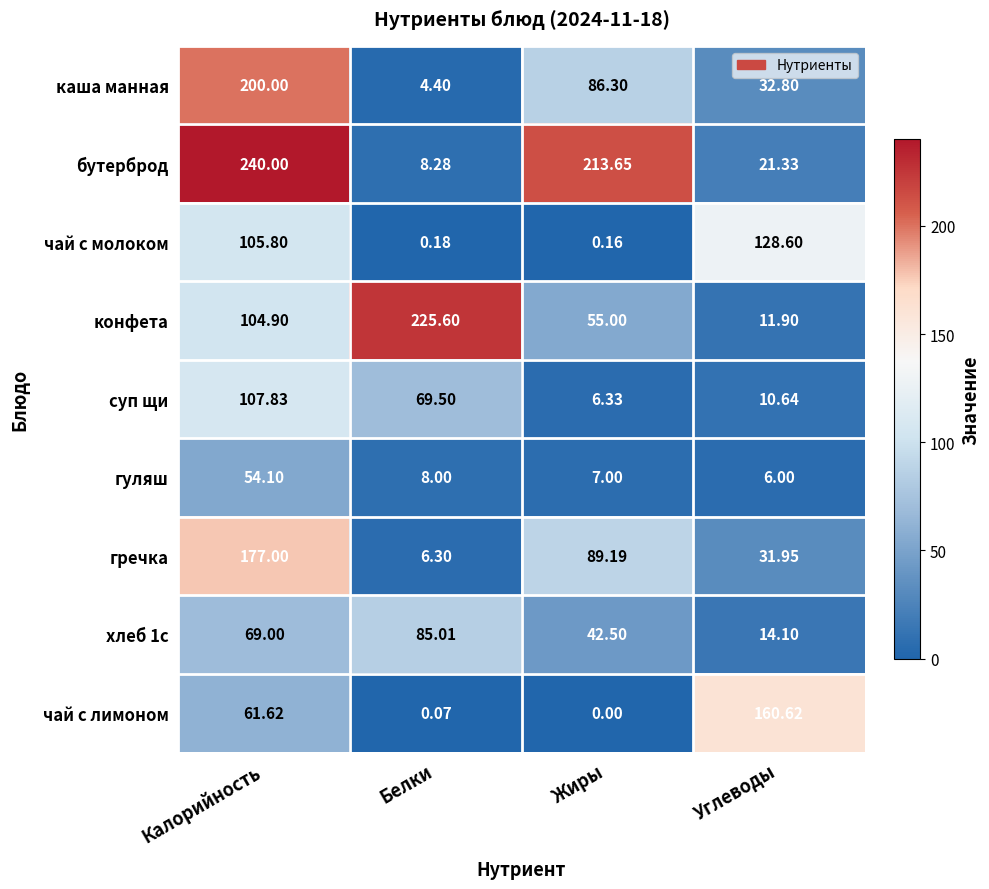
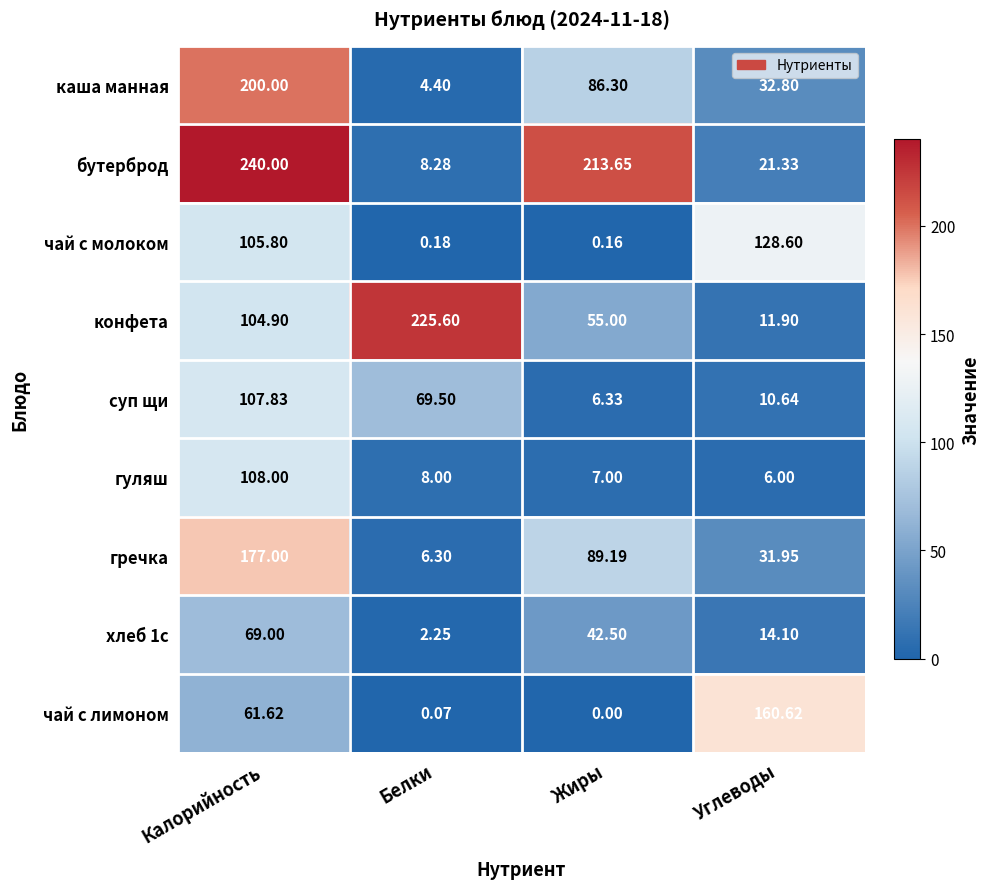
  {
    "каша манная": {
      "Калорийность": 200.00,
      "Белки": 4.40,
      "Жиры": 86.30
    },
    "бутерброд": {
      "Калорийность": 240.00,
      "Белки": 8.28,
      "Жиры": 213.65,
      "Углеводы": 21.33
    },
    "чай с молоком": {
      "Калорийность": 105.80,
      "Белки": 0.18,
      "Жиры": 0.16,
      "Углеводы": 128.60
    },
    "конфета": {
      "Калорийность": 104.90,
      "Белки": 225.60,
      "Жиры": 55.00,
      "Углеводы": 11.90
    },
    "суп щи": {
      "Калорийность": 107.83,
      "Белки": 69.50,
      "Жиры": 6.33,
      "Углеводы": 10.64
    },
    "гуляш": {
-     "Калорийность": 54.10,
+     "Калорийность": 108.00,
      "Белки": 8.00,
      "Жиры": 7.00,
      "Углеводы": 6.00
    },
    "гречка": {
      "Калорийность": 177.00,
      "Белки": 6.30,
      "Жиры": 89.19,
      "Углеводы": 31.95
    },
    "хлеб 1с": {
      "Калорийность": 69.00,
-     "Белки": 85.01,
+     "Белки": 2.25,
      "Жиры": 42.50,
      "Углеводы": 14.10
    },
    "чай с лимоном": {
      "Калорийность": 61.62,
      "Белки": 0.07,
      "Жиры": 0.00
    }
  }
